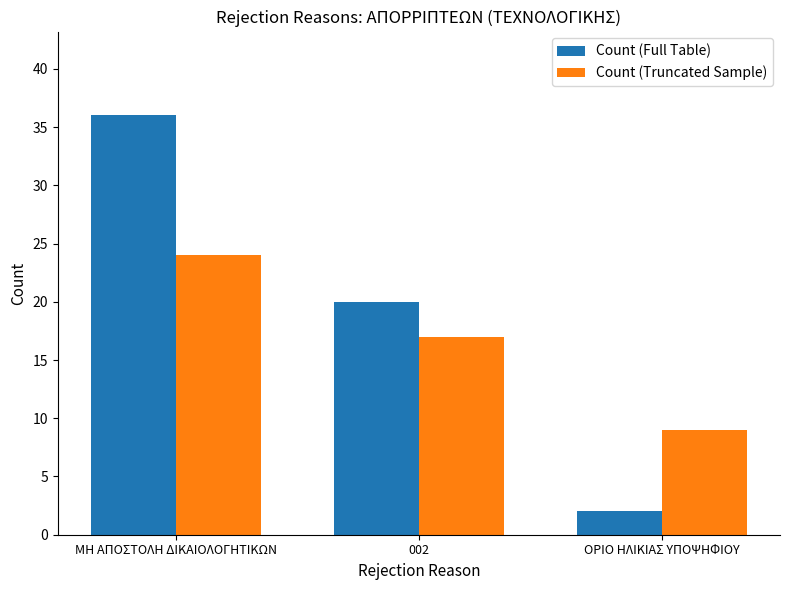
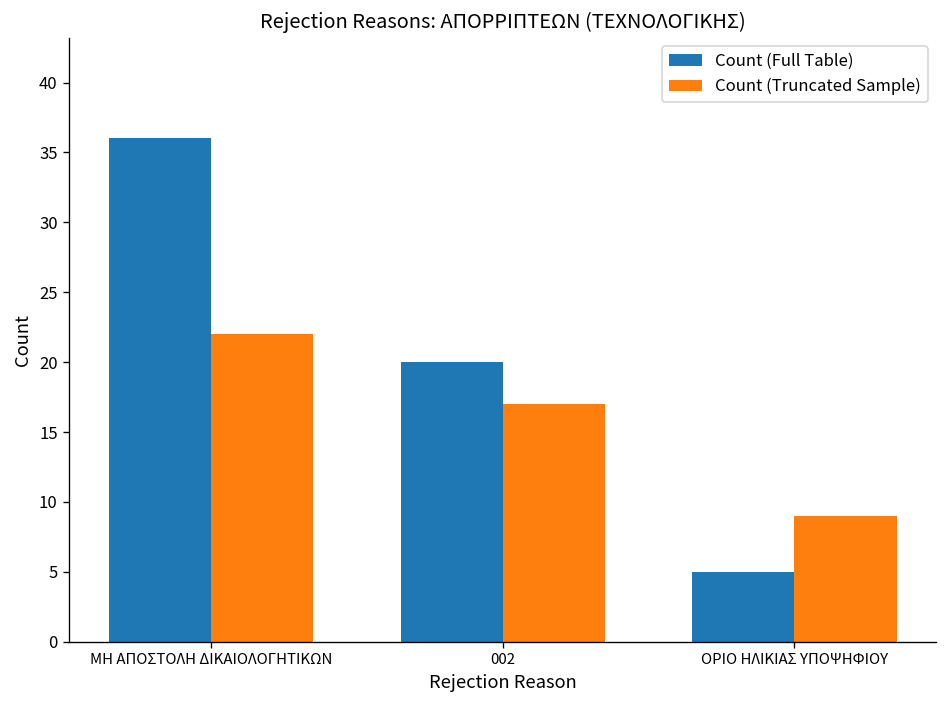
  {
    "Count (Full Table)": {
      "ΜΗ ΑΠΟΣΤΟΛΗ ΔΙΚΑΙΟΛΟΓΗΤΙΚΩΝ": 36,
      "002": 20,
-     "ΟΡΙΟ ΗΛΙΚΙΑΣ ΥΠΟΨΗΦΙΟΥ": 2
+     "ΟΡΙΟ ΗΛΙΚΙΑΣ ΥΠΟΨΗΦΙΟΥ": 5
    },
    "Count (Truncated Sample)": {
-     "ΜΗ ΑΠΟΣΤΟΛΗ ΔΙΚΑΙΟΛΟΓΗΤΙΚΩΝ": 24,
+     "ΜΗ ΑΠΟΣΤΟΛΗ ΔΙΚΑΙΟΛΟΓΗΤΙΚΩΝ": 22,
      "002": 17,
      "ΟΡΙΟ ΗΛΙΚΙΑΣ ΥΠΟΨΗΦΙΟΥ": 9
    }
  }
